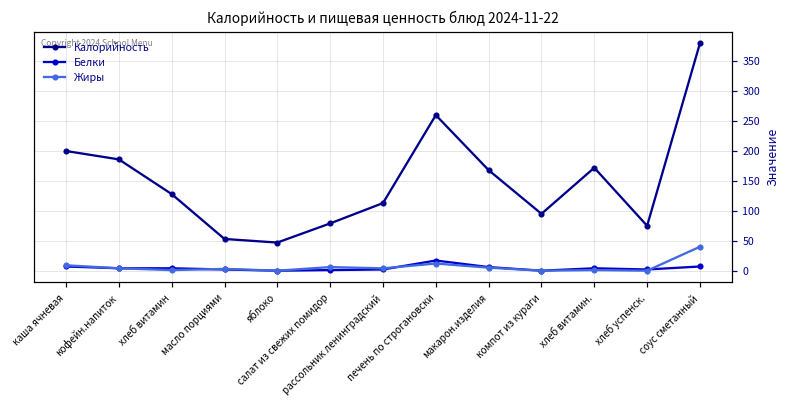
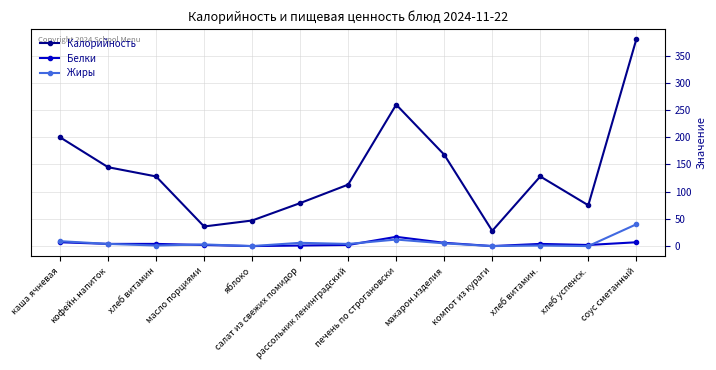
  {
    "Калорийность": {
      "каша ячневая": 200,
-     "кофейн.напиток": 190,
+     "кофейн.напиток": 150,
      "хлеб витамин": 130,
-     "масло порциями": 50,
+     "масло порциями": 40,
      "яблоко": 50,
      "салат из свежих помидор": 80,
      "рассольник ленинградский": 110,
      "печень по строгановски": 260,
      "макарон.изделия": 170,
-     "компот из кураги": 100,
-     "хлеб витамин.": 170,
+     "компот из кураги": 30,
+     "хлеб витамин.": 130,
      "хлеб успенск.": 80,
      "соус сметанный": 380
    },
    "Белки": {
      "салат из свежих помидор": 0,
      "печень по строгановски": 20,
      "соус сметанный": 10
    },
    "Жиры": {
      "салат из свежих помидор": 10,
      "печень по строгановски": 10,
      "соус сметанный": 40
    }
  }
